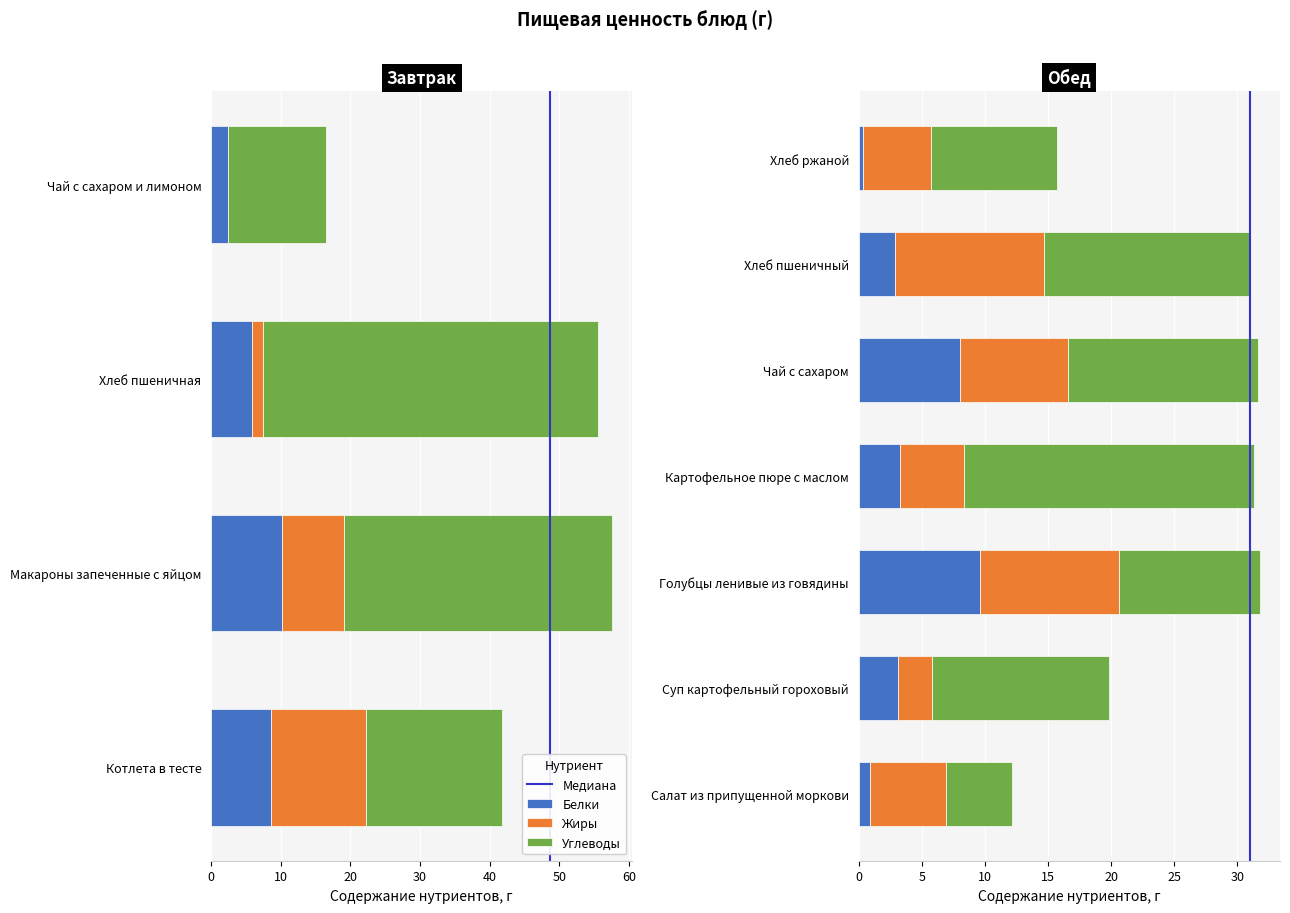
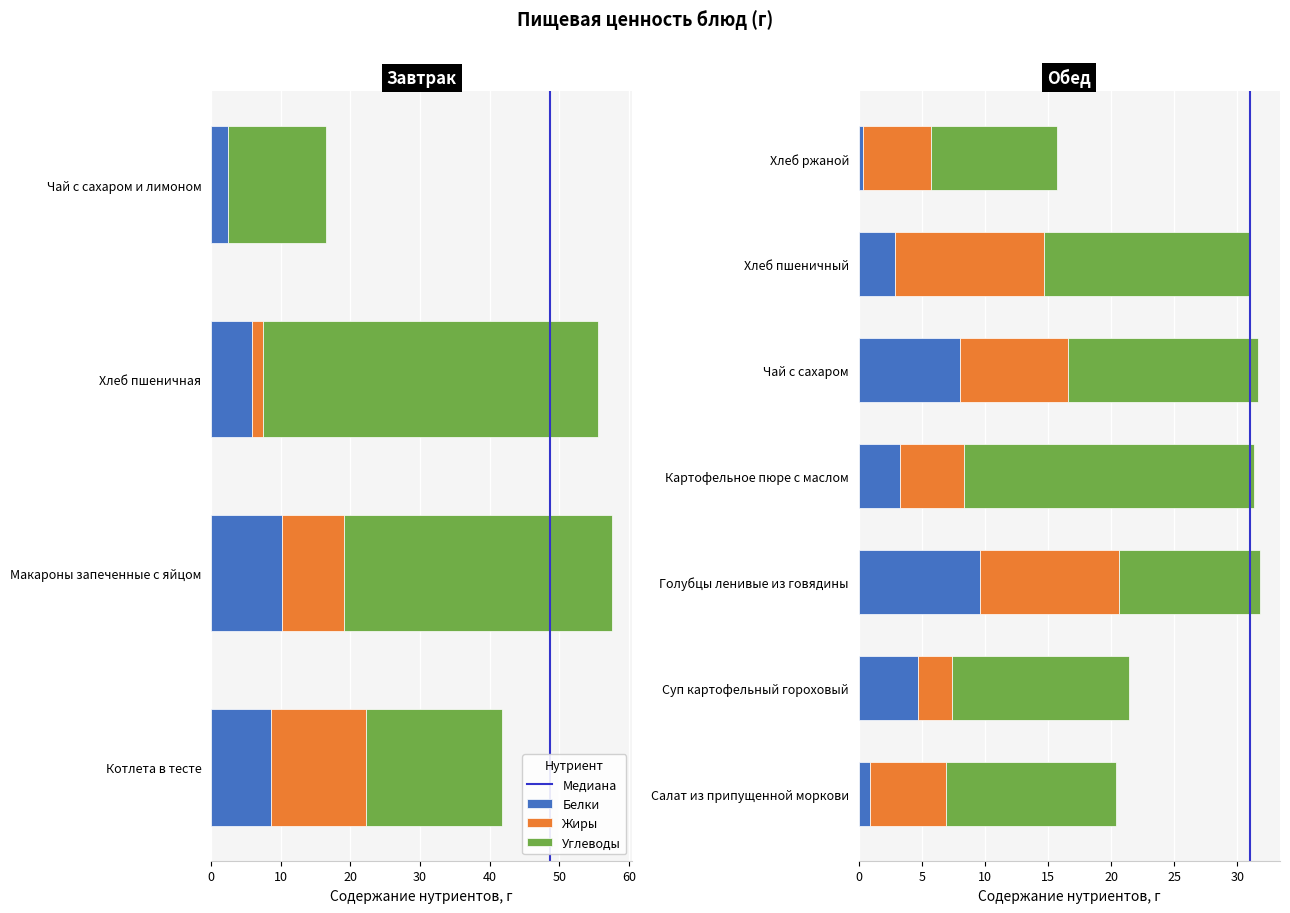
  {
    "Завтрак": {
      "Белки": {
        "Чай с сахаром и лимоном": 2,
        "Хлеб пшеничная": 6,
        "Макароны запеченные с яйцом": 10,
        "Котлета в тесте": 9
      },
      "Жиры": {
        "Хлеб пшеничная": 2,
        "Макароны запеченные с яйцом": 9,
        "Котлета в тесте": 14
      },
      "Углеводы": {
        "Чай с сахаром и лимоном": 14,
        "Хлеб пшеничная": 48,
        "Макароны запеченные с яйцом": 39,
        "Котлета в тесте": 20
      }
    },
    "Обед": {
      "Белки": {
        "Хлеб ржаной": 0.3,
        "Хлеб пшеничный": 2.9,
        "Чай с сахаром": 8.0,
        "Картофельное пюре с маслом": 3.3,
        "Голубцы ленивые из говядины": 9.6,
-       "Суп картофельный гороховый": 3.1,
+       "Суп картофельный гороховый": 4.7,
        "Салат из припущенной моркови": 0.9
      },
      "Жиры": {
        "Хлеб ржаной": 5.4,
        "Хлеб пшеничный": 11.8,
        "Чай с сахаром": 8.6,
        "Картофельное пюре с маслом": 5.1,
        "Голубцы ленивые из говядины": 11.0,
        "Суп картофельный гороховый": 2.7,
        "Салат из припущенной моркови": 6.1
      },
      "Углеводы": {
        "Хлеб ржаной": 10.0,
        "Хлеб пшеничный": 16.3,
        "Чай с сахаром": 15.0,
        "Картофельное пюре с маслом": 22.9,
        "Голубцы ленивые из говядины": 11.2,
        "Суп картофельный гороховый": 14.0,
-       "Салат из припущенной моркови": 5.2
+       "Салат из припущенной моркови": 13.5
      }
    }
  }
